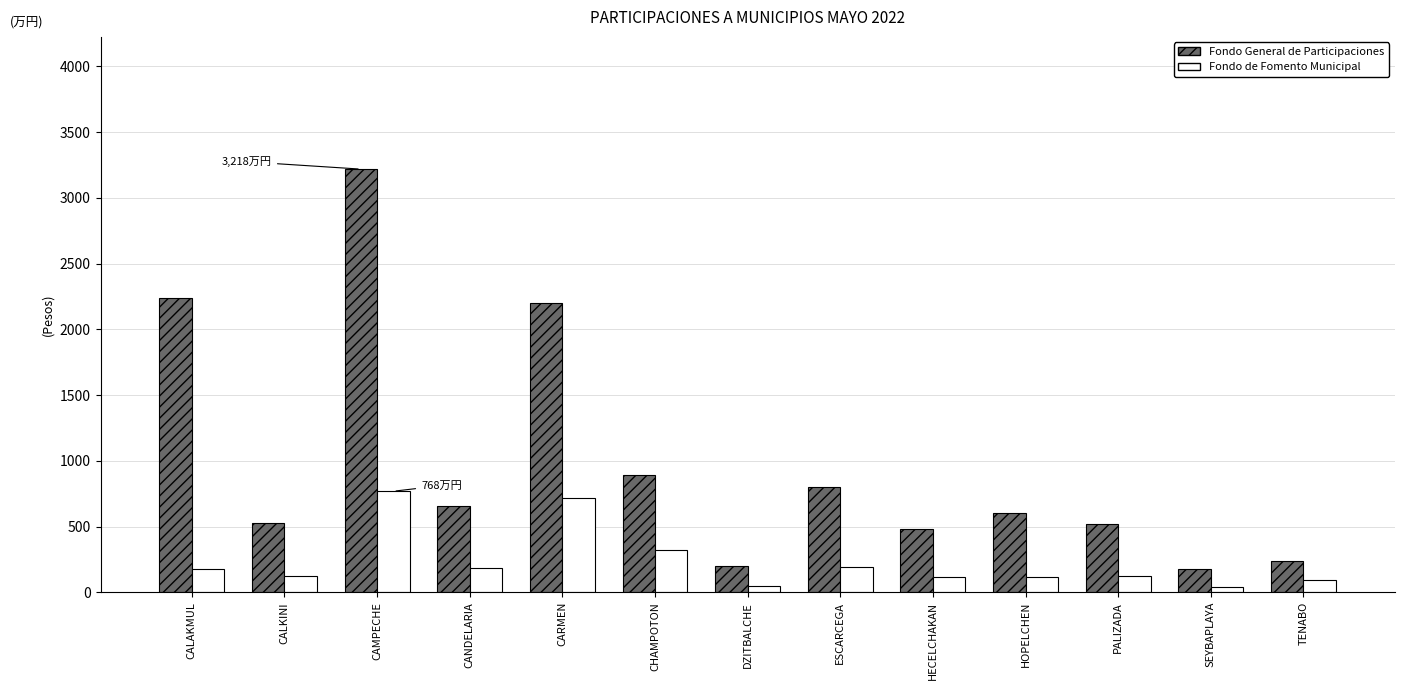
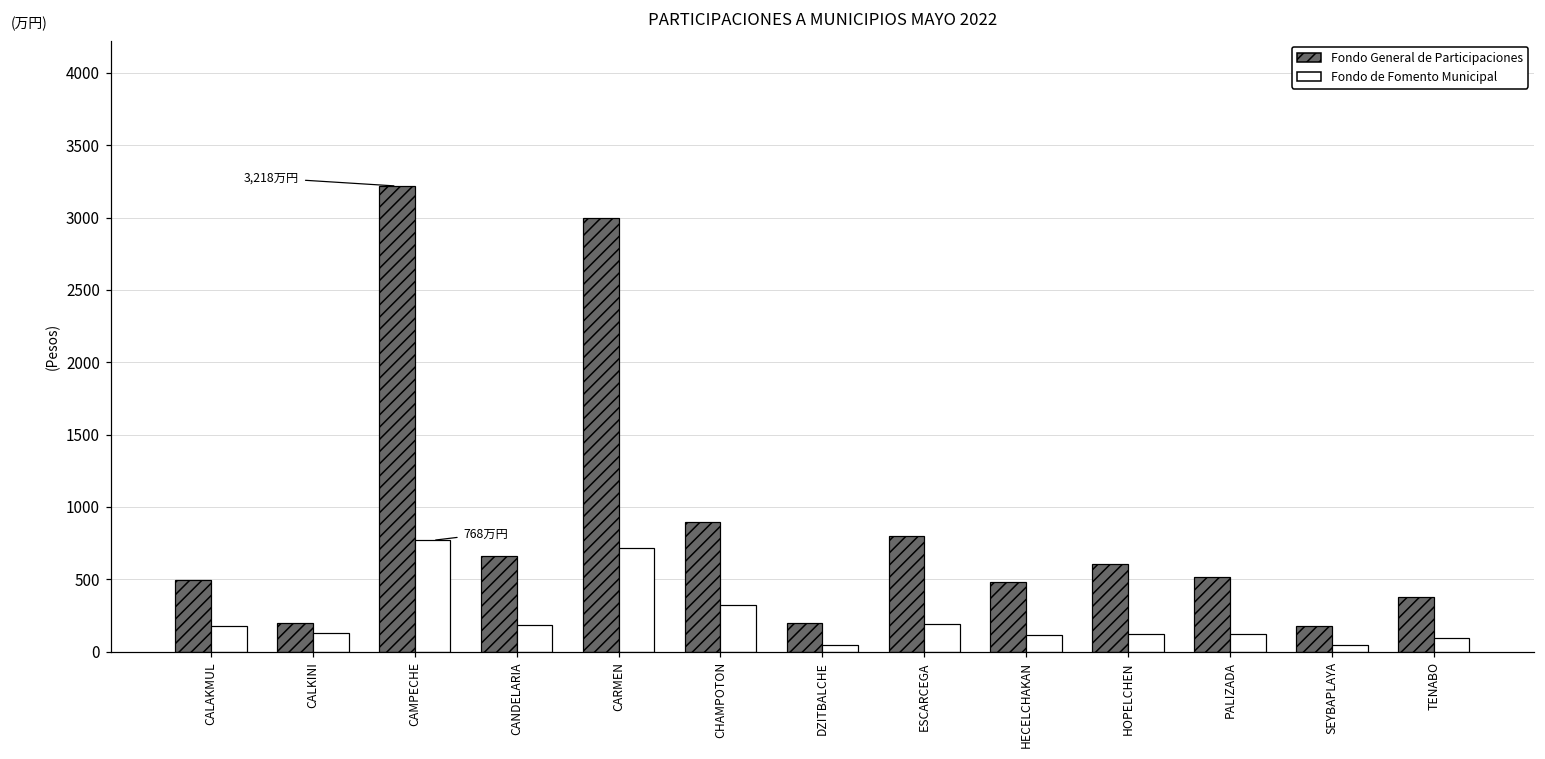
  {
    "Fondo General de Participaciones": {
-     "CALAKMUL": 2240,
-     "CALKINI": 520,
+     "CALAKMUL": 490,
+     "CALKINI": 190,
      "CANDELARIA": 660,
-     "CARMEN": 2200,
+     "CARMEN": 2990,
      "CHAMPOTON": 890,
      "DZITBALCHE": 200,
      "ESCARCEGA": 800,
      "HECELCHAKAN": 480,
      "HOPELCHEN": 610,
      "PALIZADA": 520,
      "SEYBAPLAYA": 170,
-     "TENABO": 240
+     "TENABO": 380
    },
    "Fondo de Fomento Municipal": {
      "CAMPECHE": 768
    }
  }
